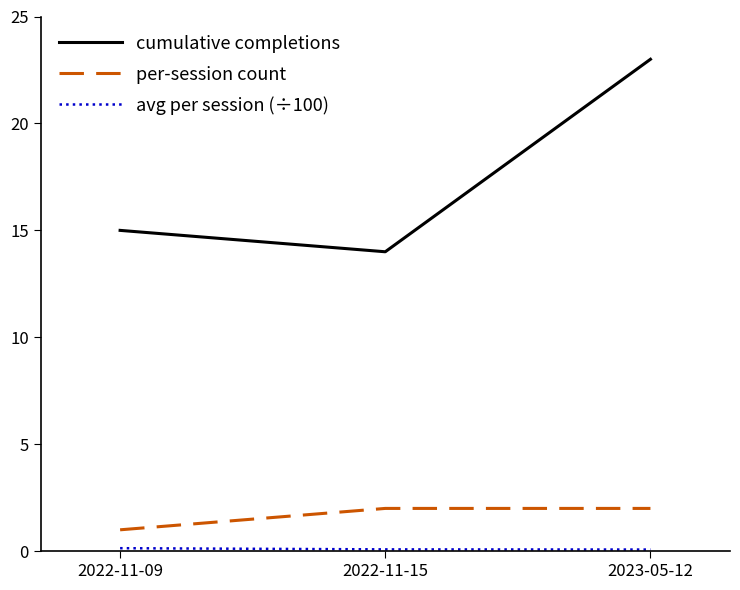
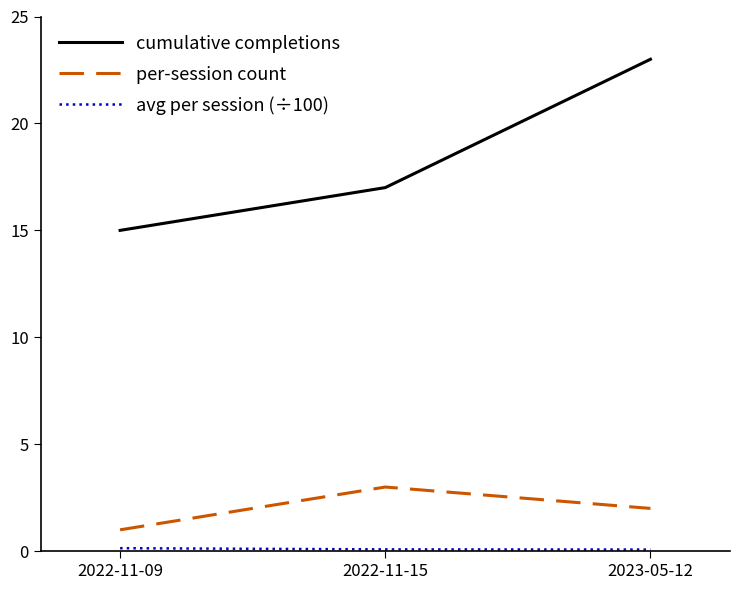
  {
    "cumulative completions": {
      "2022-11-09": 15,
-     "2022-11-15": 14,
+     "2022-11-15": 17,
      "2023-05-12": 23
    },
    "per-session count": {
      "2022-11-09": 1,
-     "2022-11-15": 2,
+     "2022-11-15": 3,
      "2023-05-12": 2
    },
    "avg per session (÷100)": {
      "2022-11-09": 0.1,
      "2022-11-15": 0,
      "2023-05-12": 0
    }
  }
